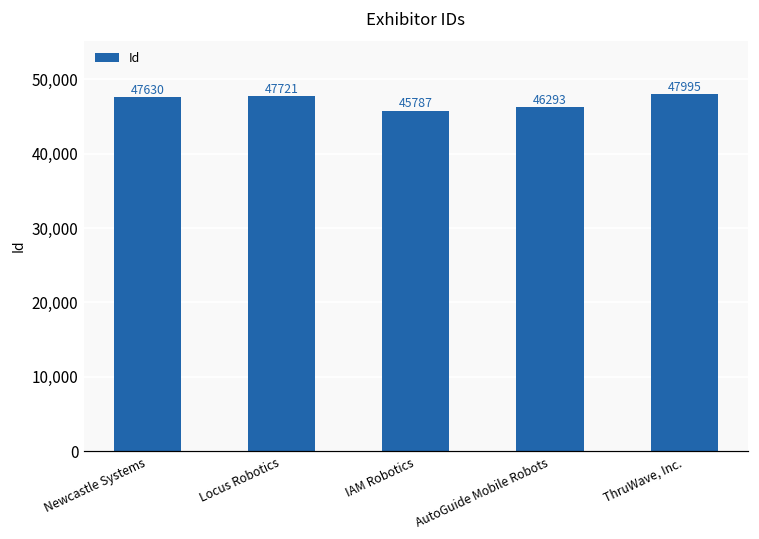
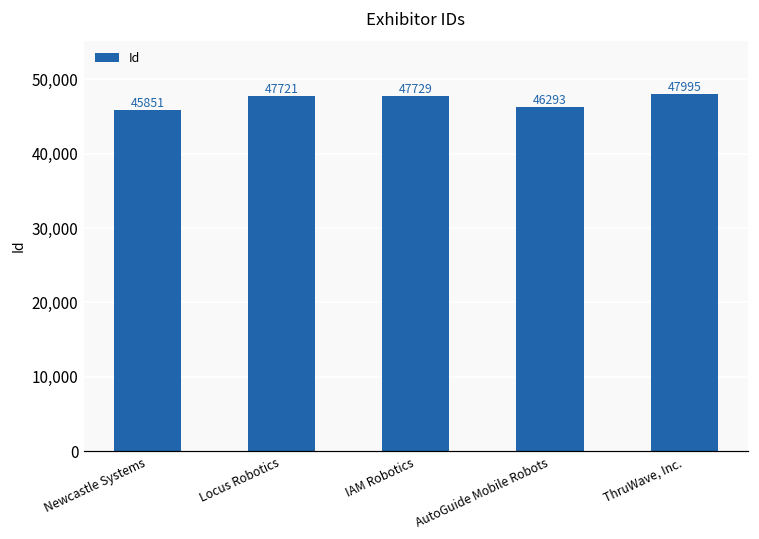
  {
-   "Newcastle Systems": 47630,
+   "Newcastle Systems": 45851,
    "Locus Robotics": 47721,
-   "IAM Robotics": 45787,
+   "IAM Robotics": 47729,
    "AutoGuide Mobile Robots": 46293,
    "ThruWave, Inc.": 47995
  }
